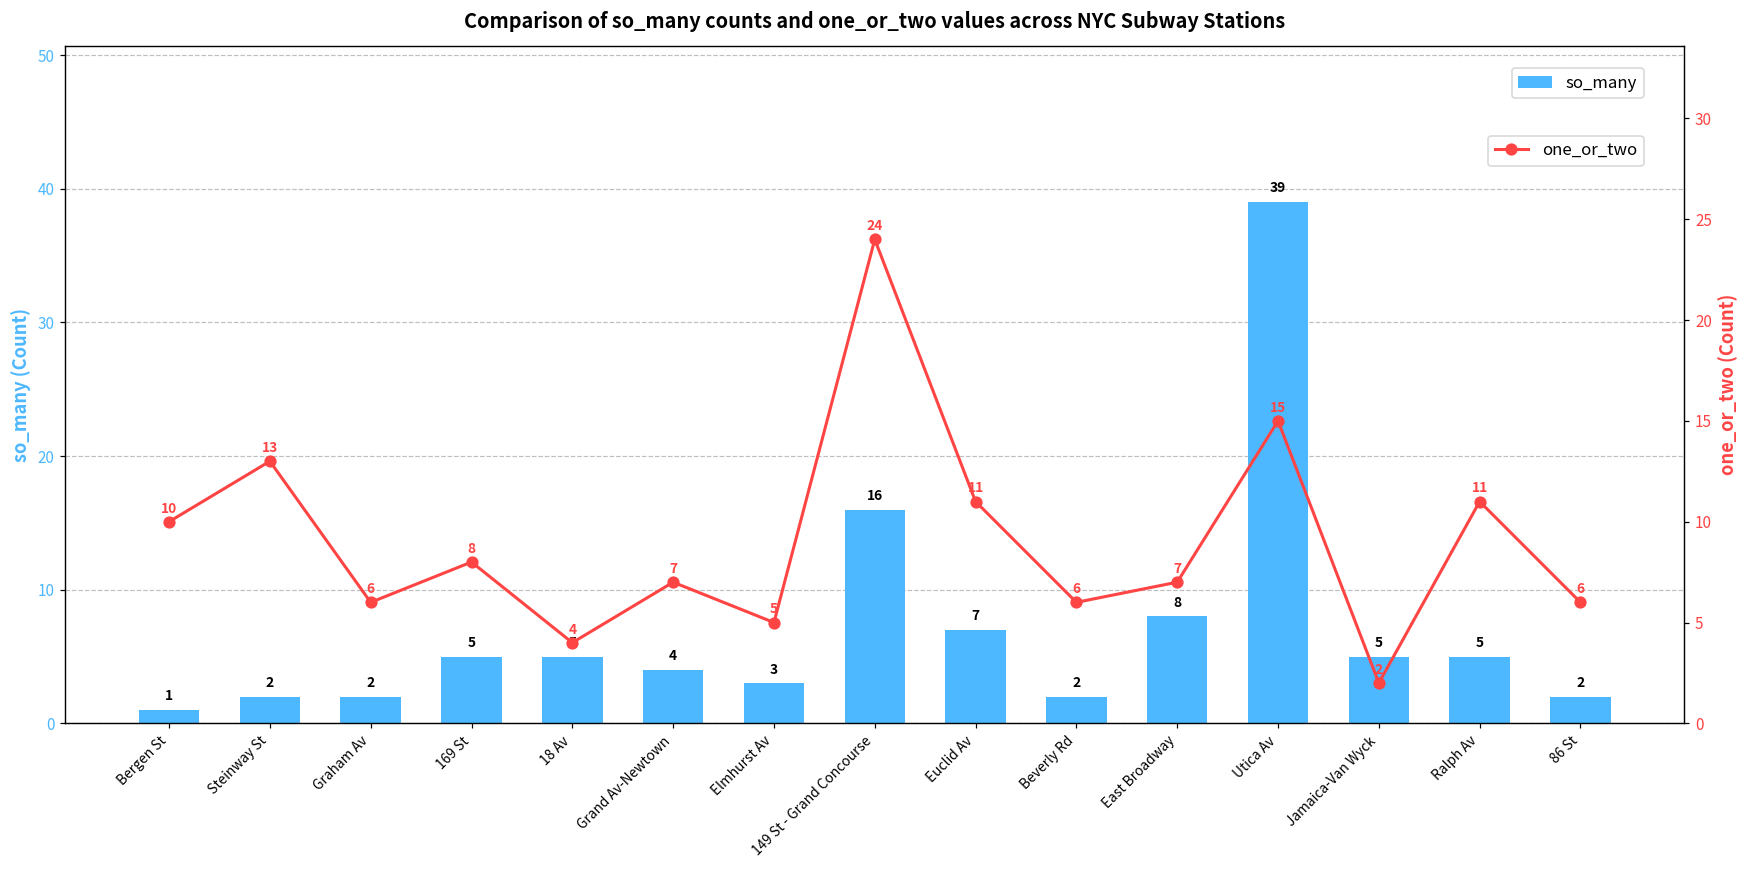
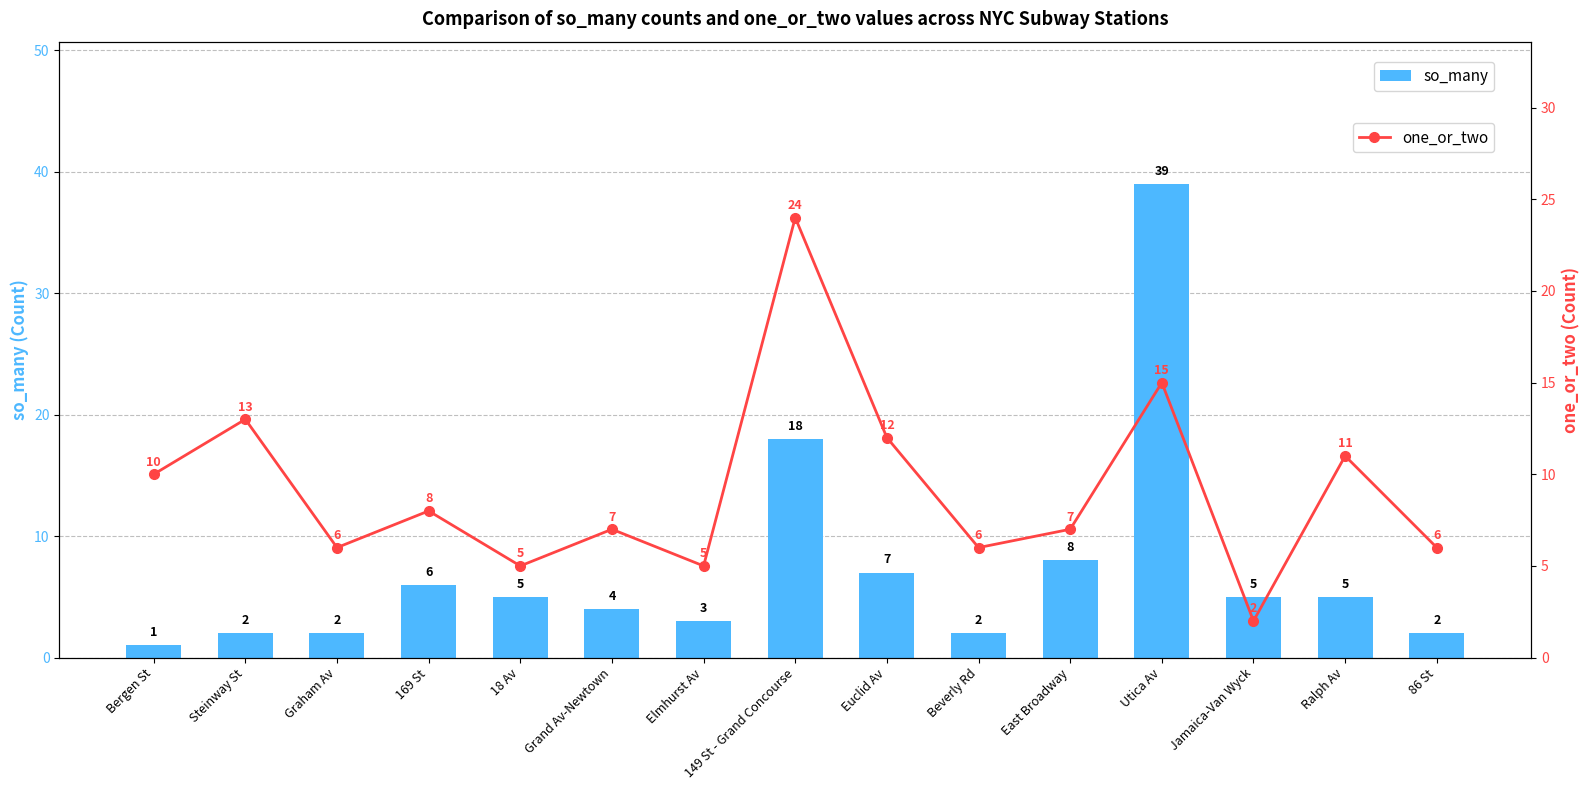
  {
    "so_many": {
      "Bergen St": 1,
      "Steinway St": 2,
      "Graham Av": 2,
-     "169 St": 5,
+     "169 St": 6,
      "18 Av": 5,
      "Grand Av-Newtown": 4,
      "Elmhurst Av": 3,
-     "149 St - Grand Concourse": 16,
+     "149 St - Grand Concourse": 18,
      "Euclid Av": 7,
      "Beverly Rd": 2,
      "East Broadway": 8,
      "Utica Av": 39,
      "Jamaica-Van Wyck": 5,
      "Ralph Av": 5,
      "86 St": 2
    },
    "one_or_two": {
      "Bergen St": 10,
      "Steinway St": 13,
      "Graham Av": 6,
      "169 St": 8,
-     "18 Av": 4,
+     "18 Av": 5,
      "Grand Av-Newtown": 7,
      "Elmhurst Av": 5,
      "149 St - Grand Concourse": 24,
-     "Euclid Av": 11,
+     "Euclid Av": 12,
      "Beverly Rd": 6,
      "East Broadway": 7,
      "Utica Av": 15,
      "Jamaica-Van Wyck": 2,
      "Ralph Av": 11,
      "86 St": 6
    }
  }
